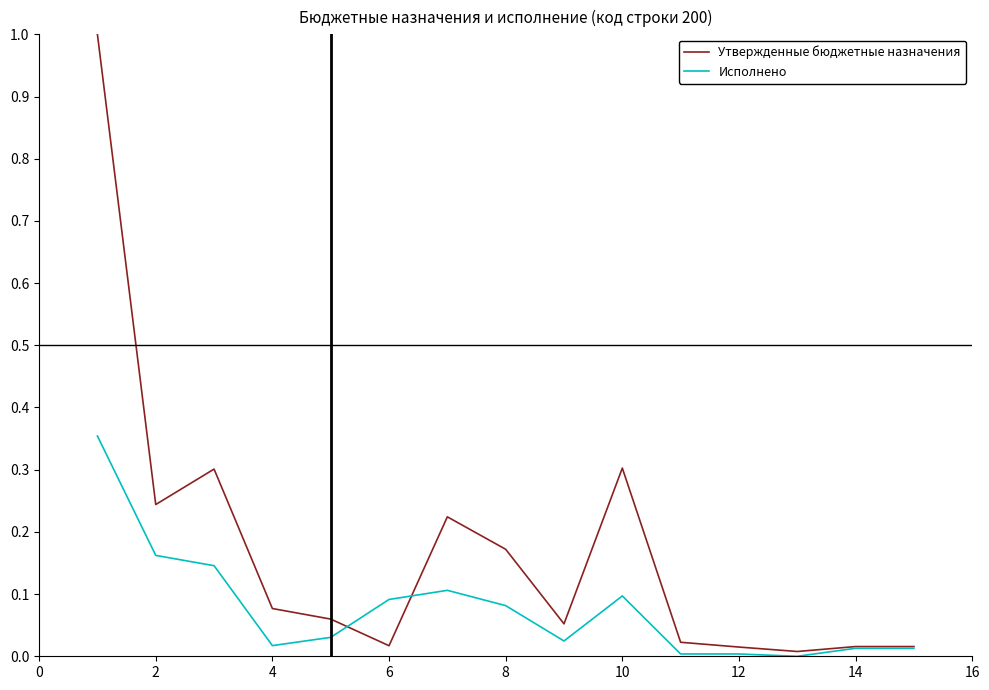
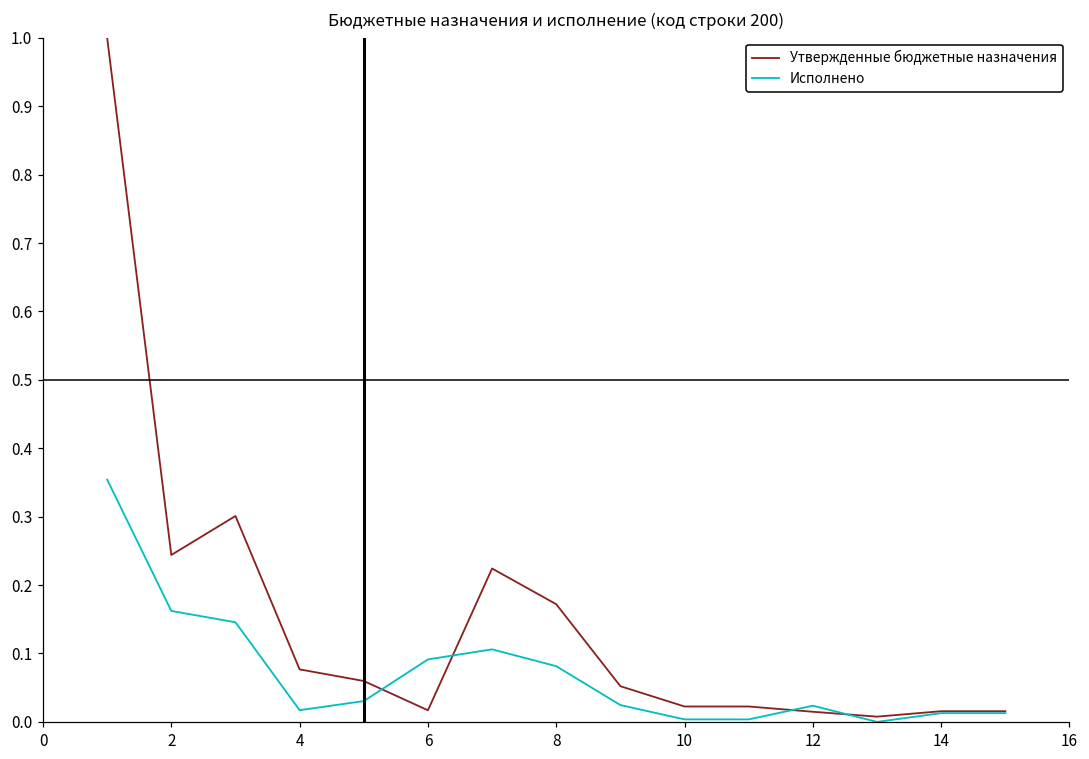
  {
    "Утвержденные бюджетные назначения": {
      "2": 0.24,
      "4": 0.08,
      "6": 0.02,
      "8": 0.17,
-     "10": 0.30,
+     "10": 0.02,
      "12": 0.01
    },
    "Исполнено": {
      "2": 0.16,
      "4": 0.02,
      "6": 0.09,
      "8": 0.08,
-     "10": 0.10,
-     "12": 0.00
+     "10": 0.00,
+     "12": 0.02
    }
  }
